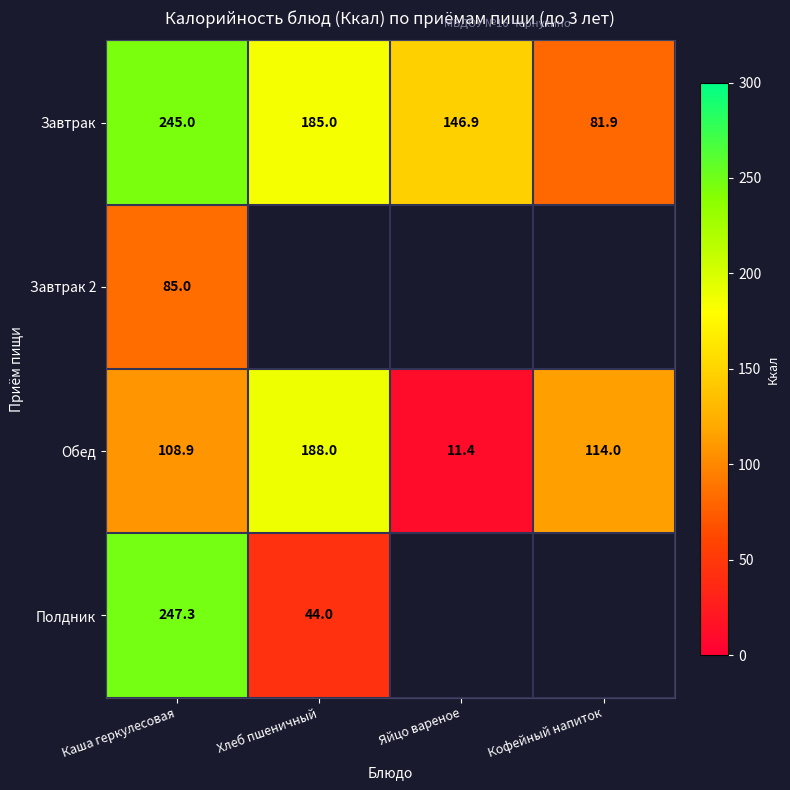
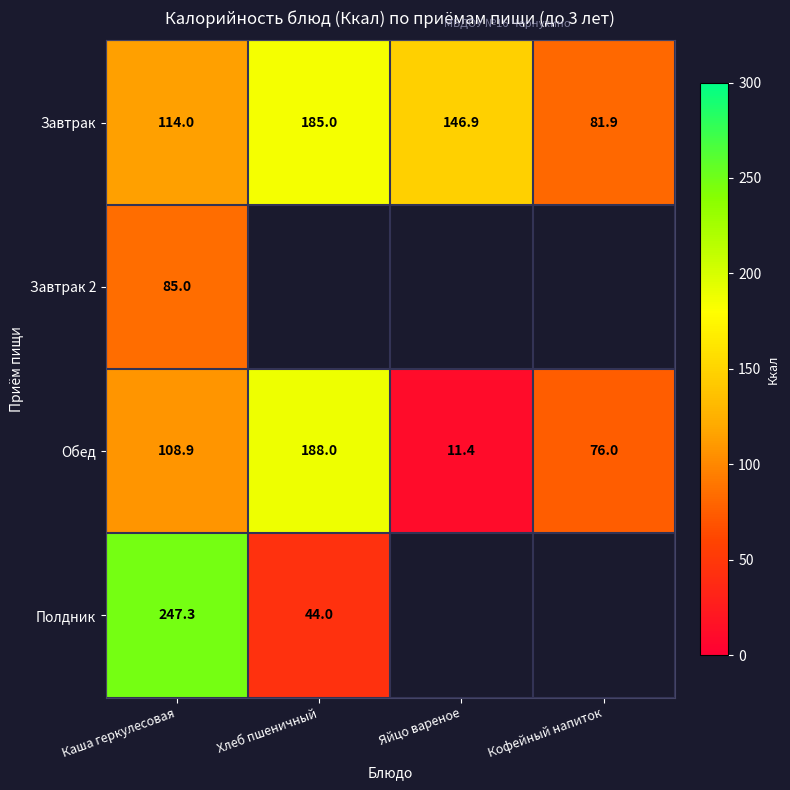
  {
    "Завтрак": {
-     "Каша геркулесовая": 245.0,
+     "Каша геркулесовая": 114.0,
      "Хлеб пшеничный": 185.0,
      "Яйцо вареное": 146.9,
      "Кофейный напиток": 81.9
    },
    "Завтрак 2": {
      "Каша геркулесовая": 85.0
    },
    "Обед": {
      "Каша геркулесовая": 108.9,
      "Хлеб пшеничный": 188.0,
      "Яйцо вареное": 11.4,
-     "Кофейный напиток": 114.0
+     "Кофейный напиток": 76.0
    },
    "Полдник": {
      "Каша геркулесовая": 247.3,
      "Хлеб пшеничный": 44.0
    }
  }
